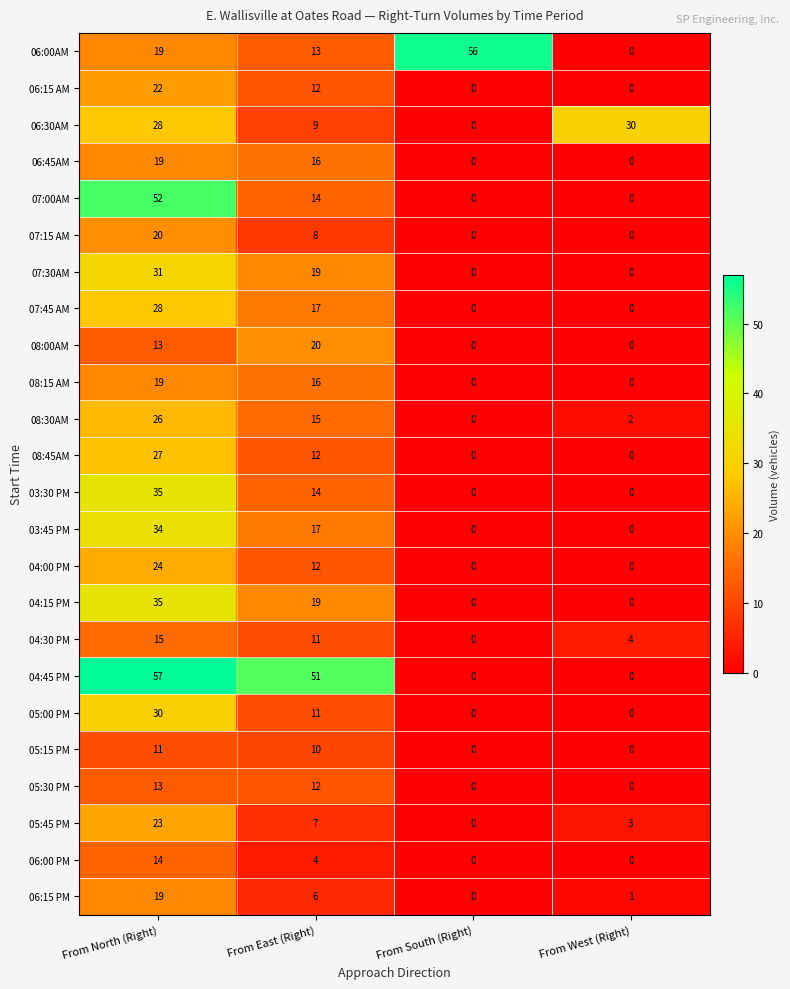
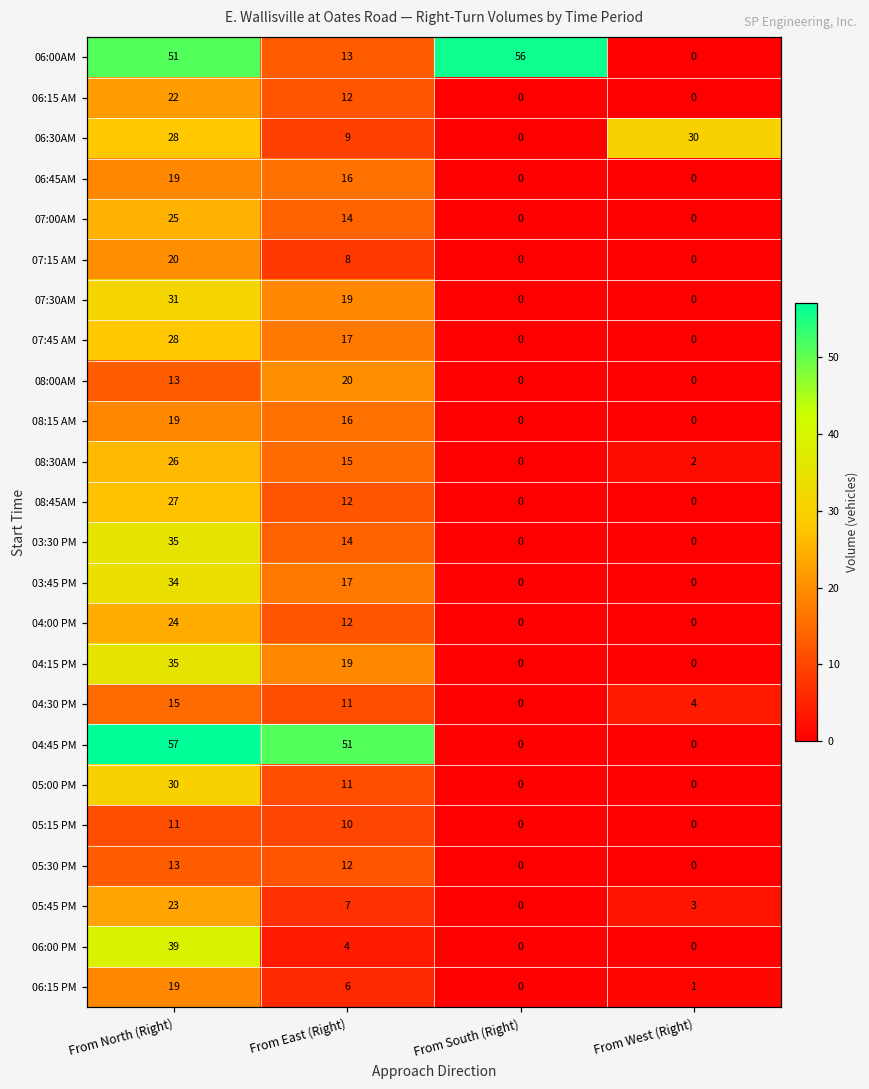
  {
    "06:00AM": {
-     "From North (Right)": 19,
+     "From North (Right)": 51,
      "From East (Right)": 13,
      "From South (Right)": 56,
      "From West (Right)": 0
    },
    "06:15 AM": {
      "From North (Right)": 22,
      "From East (Right)": 12,
      "From South (Right)": 0,
      "From West (Right)": 0
    },
    "06:30AM": {
      "From North (Right)": 28,
      "From East (Right)": 9,
      "From South (Right)": 0,
      "From West (Right)": 30
    },
    "06:45AM": {
      "From North (Right)": 19,
      "From East (Right)": 16,
      "From South (Right)": 0,
      "From West (Right)": 0
    },
    "07:00AM": {
-     "From North (Right)": 52,
+     "From North (Right)": 25,
      "From East (Right)": 14,
      "From South (Right)": 0,
      "From West (Right)": 0
    },
    "07:15 AM": {
      "From North (Right)": 20,
      "From East (Right)": 8,
      "From South (Right)": 0,
      "From West (Right)": 0
    },
    "07:30AM": {
      "From North (Right)": 31,
      "From East (Right)": 19,
      "From South (Right)": 0,
      "From West (Right)": 0
    },
    "07:45 AM": {
      "From North (Right)": 28,
      "From East (Right)": 17,
      "From South (Right)": 0,
      "From West (Right)": 0
    },
    "08:00AM": {
      "From North (Right)": 13,
      "From East (Right)": 20,
      "From South (Right)": 0,
      "From West (Right)": 0
    },
    "08:15 AM": {
      "From North (Right)": 19,
      "From East (Right)": 16,
      "From South (Right)": 0,
      "From West (Right)": 0
    },
    "08:30AM": {
      "From North (Right)": 26,
      "From East (Right)": 15,
      "From South (Right)": 0,
      "From West (Right)": 2
    },
    "08:45AM": {
      "From North (Right)": 27,
      "From East (Right)": 12,
      "From South (Right)": 0,
      "From West (Right)": 0
    },
    "03:30 PM": {
      "From North (Right)": 35,
      "From East (Right)": 14,
      "From South (Right)": 0,
      "From West (Right)": 0
    },
    "03:45 PM": {
      "From North (Right)": 34,
      "From East (Right)": 17,
      "From South (Right)": 0,
      "From West (Right)": 0
    },
    "04:00 PM": {
      "From North (Right)": 24,
      "From East (Right)": 12,
      "From South (Right)": 0,
      "From West (Right)": 0
    },
    "04:15 PM": {
      "From North (Right)": 35,
      "From East (Right)": 19,
      "From South (Right)": 0,
      "From West (Right)": 0
    },
    "04:30 PM": {
      "From North (Right)": 15,
      "From East (Right)": 11,
      "From South (Right)": 0,
      "From West (Right)": 4
    },
    "04:45 PM": {
      "From North (Right)": 57,
      "From East (Right)": 51,
      "From South (Right)": 0,
      "From West (Right)": 0
    },
    "05:00 PM": {
      "From North (Right)": 30,
      "From East (Right)": 11,
      "From South (Right)": 0,
      "From West (Right)": 0
    },
    "05:15 PM": {
      "From North (Right)": 11,
      "From East (Right)": 10,
      "From South (Right)": 0,
      "From West (Right)": 0
    },
    "05:30 PM": {
      "From North (Right)": 13,
      "From East (Right)": 12,
      "From South (Right)": 0,
      "From West (Right)": 0
    },
    "05:45 PM": {
      "From North (Right)": 23,
      "From East (Right)": 7,
      "From South (Right)": 0,
      "From West (Right)": 3
    },
    "06:00 PM": {
-     "From North (Right)": 14,
+     "From North (Right)": 39,
      "From East (Right)": 4,
      "From South (Right)": 0,
      "From West (Right)": 0
    },
    "06:15 PM": {
      "From North (Right)": 19,
      "From East (Right)": 6,
      "From South (Right)": 0,
      "From West (Right)": 1
    }
  }
